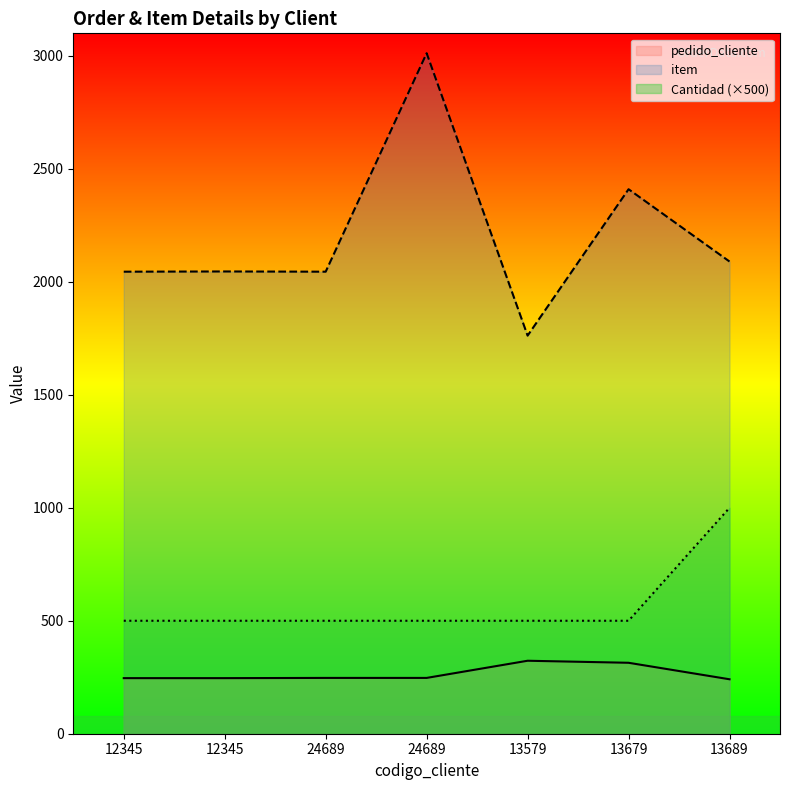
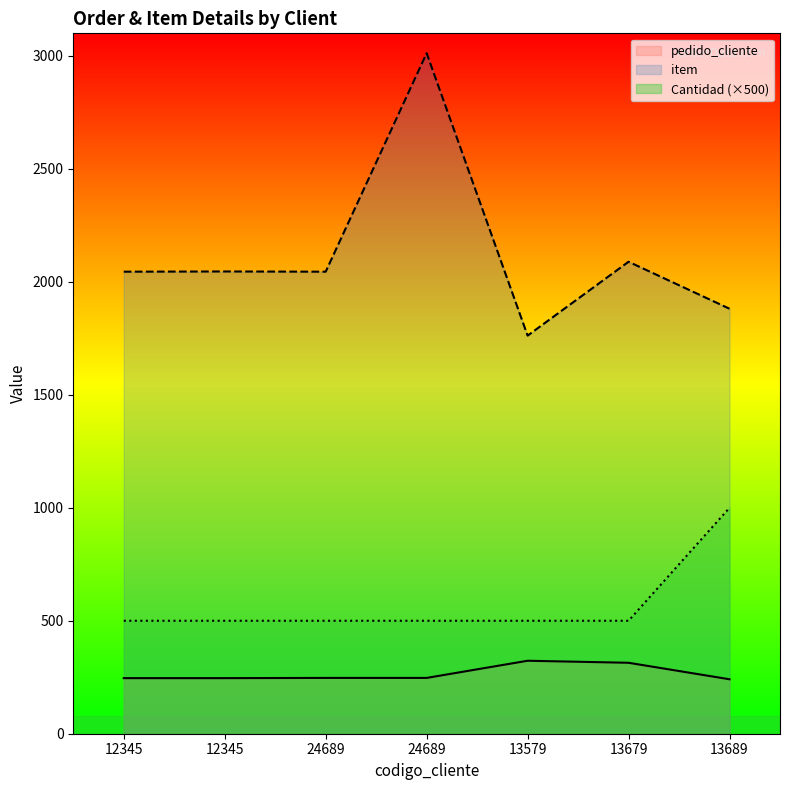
  {
    "pedido_cliente": {
      "13579": 320,
      "13679": 310,
      "13689": 240
    },
    "item": {
      "13579": 1760,
-     "13679": 2410,
-     "13689": 2090
+     "13679": 2090,
+     "13689": 1880
    },
    "Cantidad (×500)": {
      "13579": 500,
      "13679": 500,
      "13689": 1000
    }
  }
